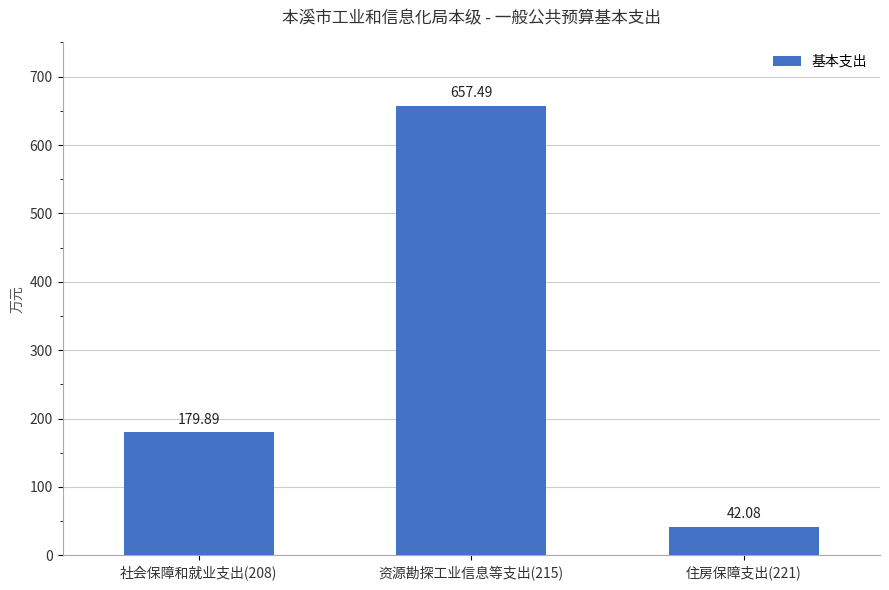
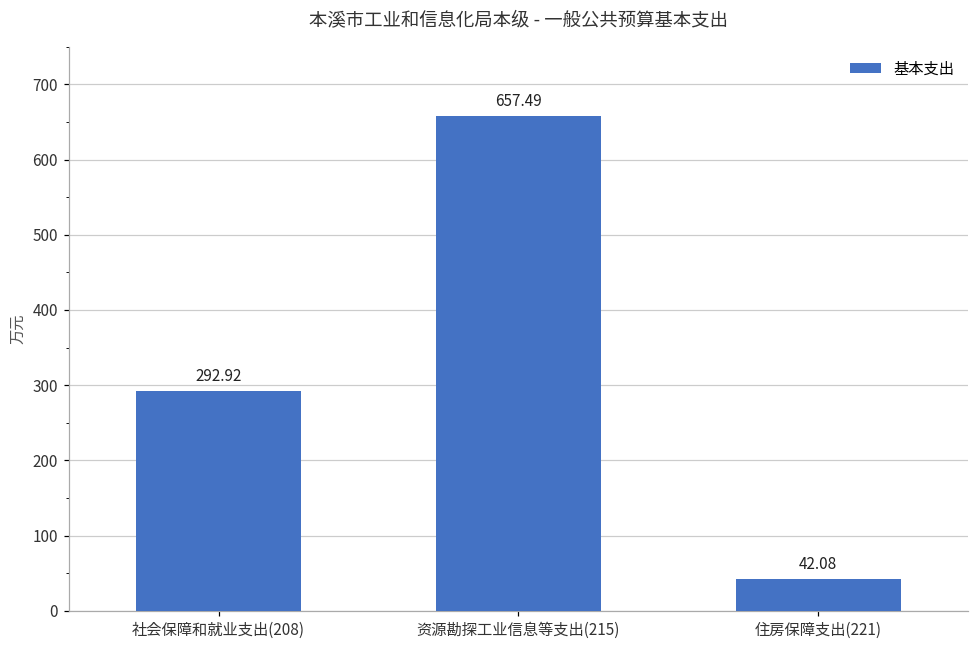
  {
-   "社会保障和就业支出(208)": 179.89,
+   "社会保障和就业支出(208)": 292.92,
    "资源勘探工业信息等支出(215)": 657.49,
    "住房保障支出(221)": 42.08
  }
